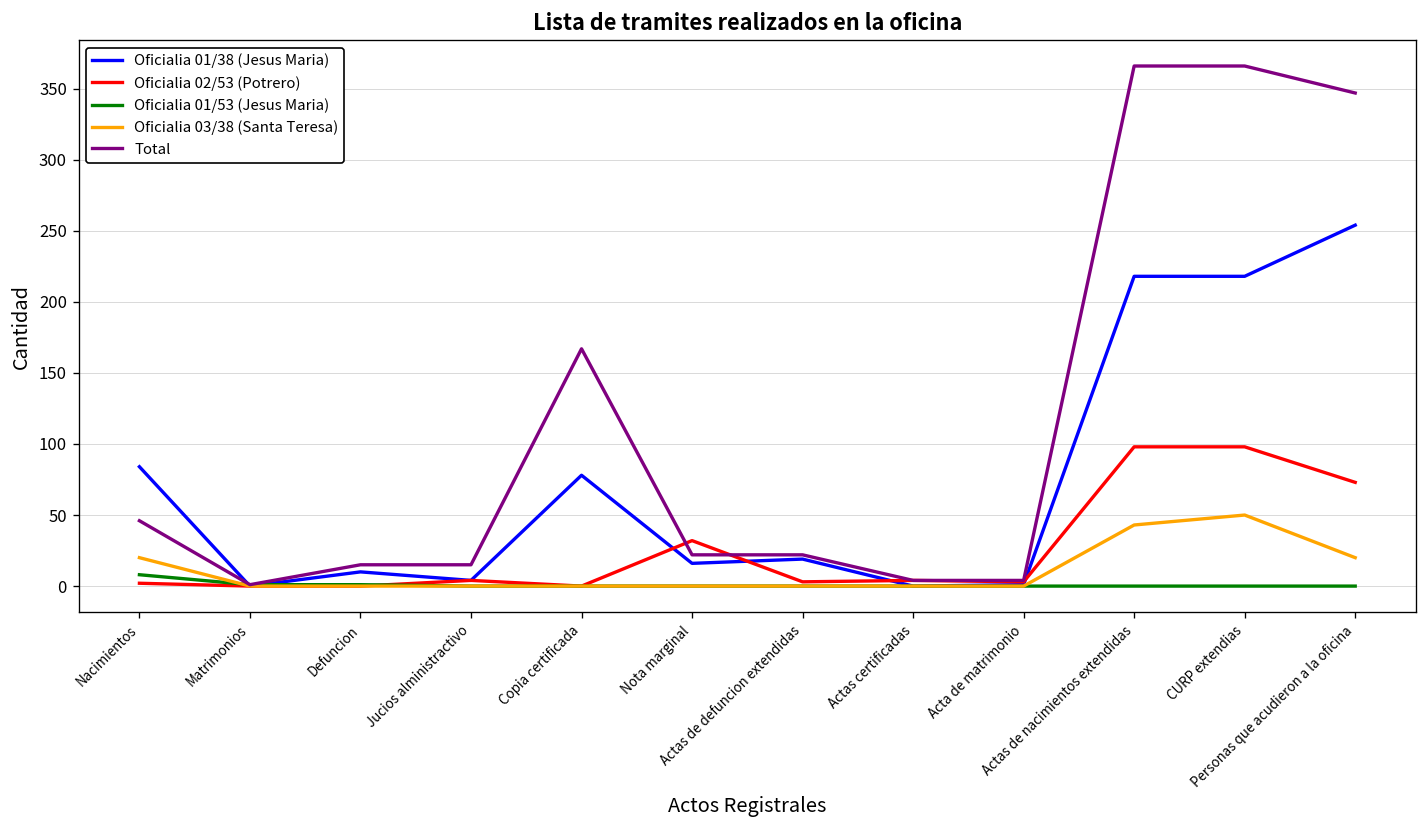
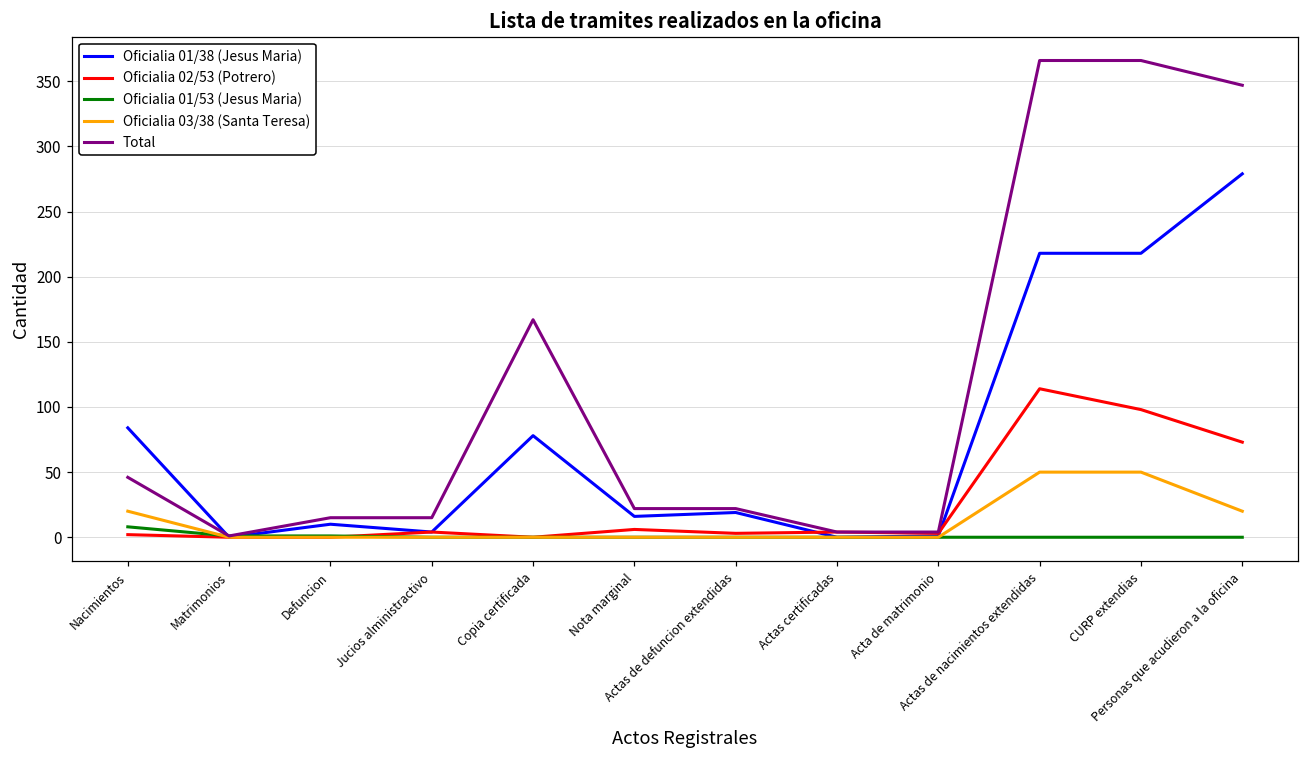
  {
    "Oficialia 01/38 (Jesus Maria)": {
      "Nacimientos": 84,
      "Defuncion": 10,
      "Copia certificada": 78,
      "Nota marginal": 16,
      "Actas de defuncion extendidas": 19,
      "Actas de nacimientos extendidas": 218,
      "CURP extendias": 218,
-     "Personas que acudieron a la oficina": 254
+     "Personas que acudieron a la oficina": 279
    },
    "Oficialia 02/53 (Potrero)": {
      "Nacimientos": 2,
-     "Nota marginal": 32,
+     "Nota marginal": 6,
      "Actas de defuncion extendidas": 3,
-     "Actas de nacimientos extendidas": 98,
+     "Actas de nacimientos extendidas": 114,
      "CURP extendias": 98,
      "Personas que acudieron a la oficina": 73
    },
    "Oficialia 01/53 (Jesus Maria)": {
      "Nacimientos": 8,
      "Actas de nacimientos extendidas": 0,
      "CURP extendias": 0,
      "Personas que acudieron a la oficina": 0
    },
    "Oficialia 03/38 (Santa Teresa)": {
      "Nacimientos": 20,
-     "Actas de nacimientos extendidas": 43,
+     "Actas de nacimientos extendidas": 50,
      "CURP extendias": 50,
      "Personas que acudieron a la oficina": 20
    },
    "Total": {
      "Nacimientos": 46,
      "Defuncion": 15,
      "Jucios alministractivo": 15,
      "Copia certificada": 167,
      "Nota marginal": 22,
      "Actas de defuncion extendidas": 22,
      "Actas de nacimientos extendidas": 366,
      "CURP extendias": 366,
      "Personas que acudieron a la oficina": 347
    }
  }
